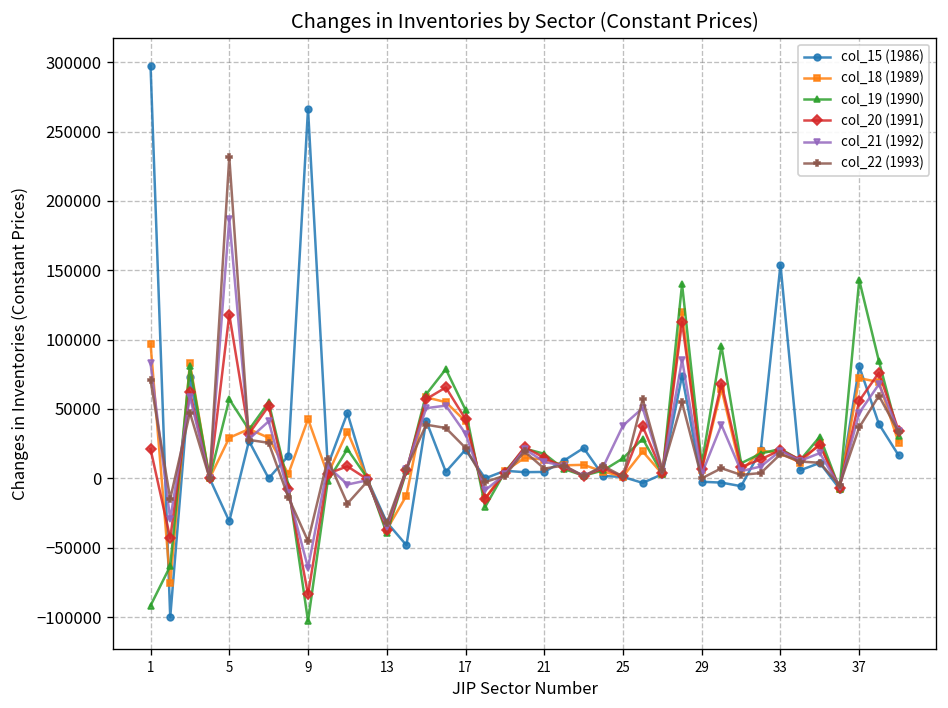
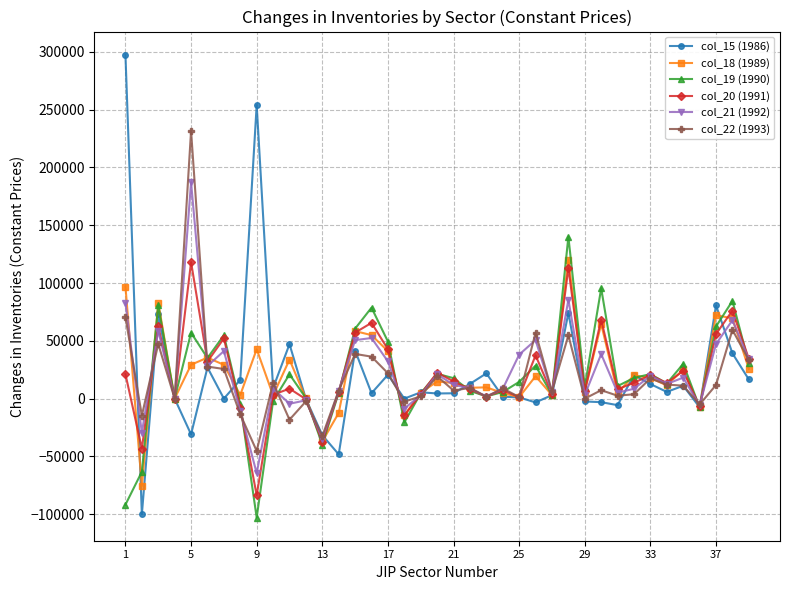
  {
    "col_15 (1986)": {
      "1": 298000,
      "5": -31000,
-     "9": 266000,
+     "9": 254000,
      "21": 5000,
      "29": -2000,
-     "33": 154000,
+     "33": 13000,
      "37": 81000
    },
    "col_18 (1989)": {
      "1": 97000,
      "5": 29000,
      "9": 43000,
      "37": 72000
    },
    "col_19 (1990)": {
      "1": -92000,
      "5": 57000,
      "9": -103000,
      "13": -40000,
      "17": 49000,
      "21": 18000,
      "25": 14000,
      "29": 10000,
-     "37": 143000
+     "37": 62000
    },
    "col_20 (1991)": {
      "1": 21000,
      "5": 118000,
      "9": -84000,
      "37": 56000
    },
    "col_21 (1992)": {
      "1": 83000,
      "5": 187000,
      "9": -64000,
      "17": 32000,
      "25": 38000,
      "29": 3000,
      "37": 47000
    },
    "col_22 (1993)": {
      "1": 71000,
      "5": 232000,
      "9": -45000,
      "21": 7000,
      "29": 0,
-     "37": 37000
+     "37": 12000
    }
  }
